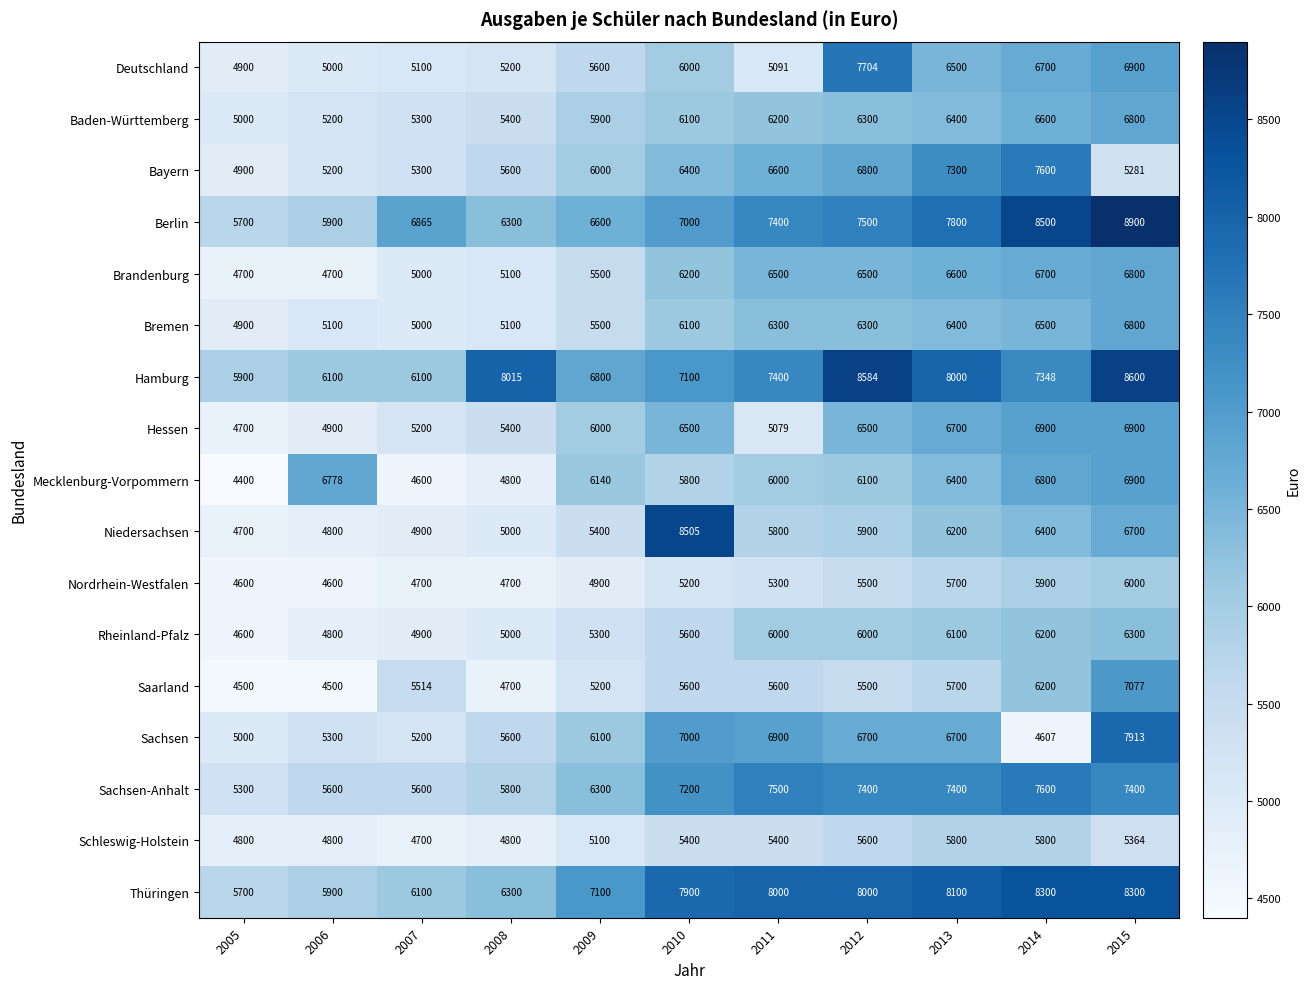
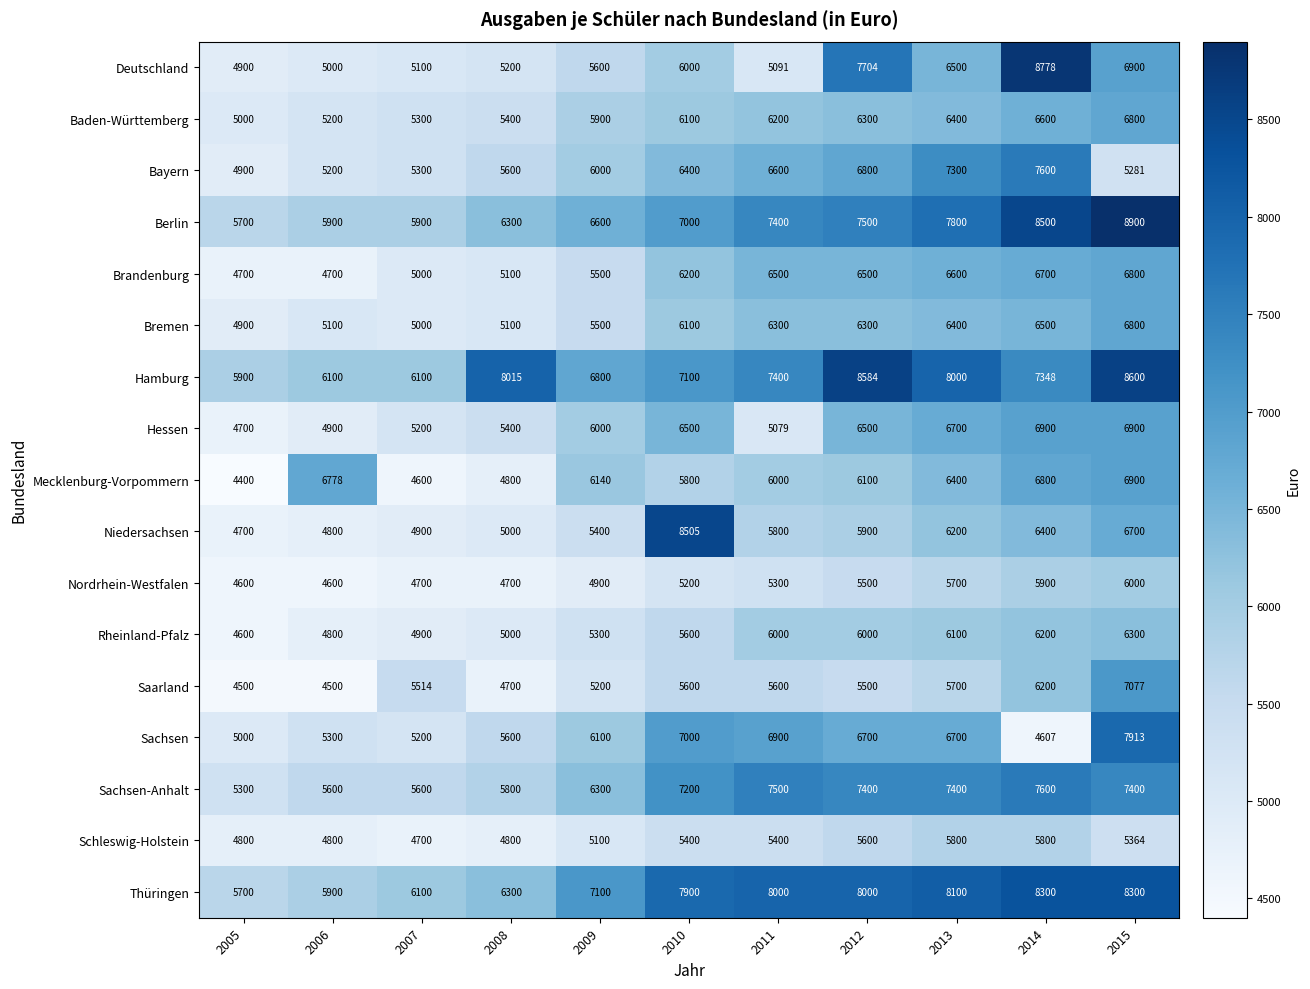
  {
    "Deutschland": {
      "2005": 4900,
      "2006": 5000,
      "2007": 5100,
      "2008": 5200,
      "2009": 5600,
      "2010": 6000,
      "2011": 5091,
      "2012": 7704,
      "2013": 6500,
-     "2014": 6700,
+     "2014": 8778,
      "2015": 6900
    },
    "Baden-Württemberg": {
      "2005": 5000,
      "2006": 5200,
      "2007": 5300,
      "2008": 5400,
      "2009": 5900,
      "2010": 6100,
      "2011": 6200,
      "2012": 6300,
      "2013": 6400,
      "2014": 6600,
      "2015": 6800
    },
    "Bayern": {
      "2005": 4900,
      "2006": 5200,
      "2007": 5300,
      "2008": 5600,
      "2009": 6000,
      "2010": 6400,
      "2011": 6600,
      "2012": 6800,
      "2013": 7300,
      "2014": 7600,
      "2015": 5281
    },
    "Berlin": {
      "2005": 5700,
      "2006": 5900,
-     "2007": 6865,
+     "2007": 5900,
      "2008": 6300,
      "2009": 6600,
      "2010": 7000,
      "2011": 7400,
      "2012": 7500,
      "2013": 7800,
      "2014": 8500,
      "2015": 8900
    },
    "Brandenburg": {
      "2005": 4700,
      "2006": 4700,
      "2007": 5000,
      "2008": 5100,
      "2009": 5500,
      "2010": 6200,
      "2011": 6500,
      "2012": 6500,
      "2013": 6600,
      "2014": 6700,
      "2015": 6800
    },
    "Bremen": {
      "2005": 4900,
      "2006": 5100,
      "2007": 5000,
      "2008": 5100,
      "2009": 5500,
      "2010": 6100,
      "2011": 6300,
      "2012": 6300,
      "2013": 6400,
      "2014": 6500,
      "2015": 6800
    },
    "Hamburg": {
      "2005": 5900,
      "2006": 6100,
      "2007": 6100,
      "2008": 8015,
      "2009": 6800,
      "2010": 7100,
      "2011": 7400,
      "2012": 8584,
      "2013": 8000,
      "2014": 7348,
      "2015": 8600
    },
    "Hessen": {
      "2005": 4700,
      "2006": 4900,
      "2007": 5200,
      "2008": 5400,
      "2009": 6000,
      "2010": 6500,
      "2011": 5079,
      "2012": 6500,
      "2013": 6700,
      "2014": 6900,
      "2015": 6900
    },
    "Mecklenburg-Vorpommern": {
      "2005": 4400,
      "2006": 6778,
      "2007": 4600,
      "2008": 4800,
      "2009": 6140,
      "2010": 5800,
      "2011": 6000,
      "2012": 6100,
      "2013": 6400,
      "2014": 6800,
      "2015": 6900
    },
    "Niedersachsen": {
      "2005": 4700,
      "2006": 4800,
      "2007": 4900,
      "2008": 5000,
      "2009": 5400,
      "2010": 8505,
      "2011": 5800,
      "2012": 5900,
      "2013": 6200,
      "2014": 6400,
      "2015": 6700
    },
    "Nordrhein-Westfalen": {
      "2005": 4600,
      "2006": 4600,
      "2007": 4700,
      "2008": 4700,
      "2009": 4900,
      "2010": 5200,
      "2011": 5300,
      "2012": 5500,
      "2013": 5700,
      "2014": 5900,
      "2015": 6000
    },
    "Rheinland-Pfalz": {
      "2005": 4600,
      "2006": 4800,
      "2007": 4900,
      "2008": 5000,
      "2009": 5300,
      "2010": 5600,
      "2011": 6000,
      "2012": 6000,
      "2013": 6100,
      "2014": 6200,
      "2015": 6300
    },
    "Saarland": {
      "2005": 4500,
      "2006": 4500,
      "2007": 5514,
      "2008": 4700,
      "2009": 5200,
      "2010": 5600,
      "2011": 5600,
      "2012": 5500,
      "2013": 5700,
      "2014": 6200,
      "2015": 7077
    },
    "Sachsen": {
      "2005": 5000,
      "2006": 5300,
      "2007": 5200,
      "2008": 5600,
      "2009": 6100,
      "2010": 7000,
      "2011": 6900,
      "2012": 6700,
      "2013": 6700,
      "2014": 4607,
      "2015": 7913
    },
    "Sachsen-Anhalt": {
      "2005": 5300,
      "2006": 5600,
      "2007": 5600,
      "2008": 5800,
      "2009": 6300,
      "2010": 7200,
      "2011": 7500,
      "2012": 7400,
      "2013": 7400,
      "2014": 7600,
      "2015": 7400
    },
    "Schleswig-Holstein": {
      "2005": 4800,
      "2006": 4800,
      "2007": 4700,
      "2008": 4800,
      "2009": 5100,
      "2010": 5400,
      "2011": 5400,
      "2012": 5600,
      "2013": 5800,
      "2014": 5800,
      "2015": 5364
    },
    "Thüringen": {
      "2005": 5700,
      "2006": 5900,
      "2007": 6100,
      "2008": 6300,
      "2009": 7100,
      "2010": 7900,
      "2011": 8000,
      "2012": 8000,
      "2013": 8100,
      "2014": 8300,
      "2015": 8300
    }
  }
